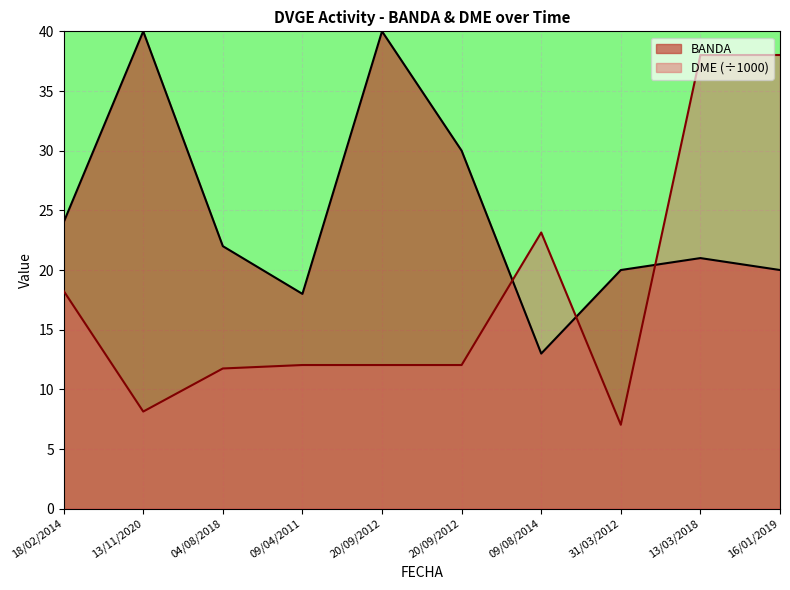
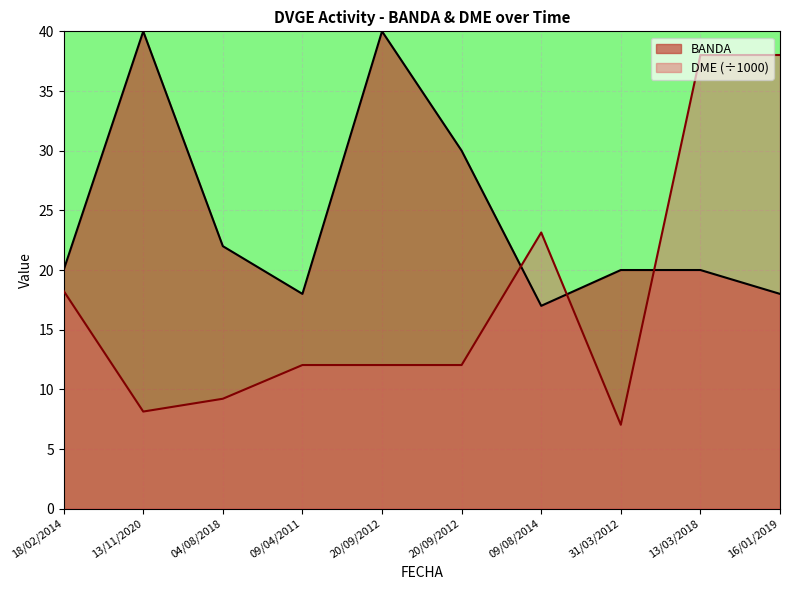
  {
    "BANDA": {
-     "18/02/2014": 24,
+     "18/02/2014": 20,
      "13/11/2020": 40,
      "04/08/2018": 22,
      "09/04/2011": 18,
-     "09/08/2014": 13,
+     "09/08/2014": 17,
      "31/03/2012": 20,
-     "13/03/2018": 21,
-     "16/01/2019": 20
+     "13/03/2018": 20,
+     "16/01/2019": 18
    },
    "DME (÷1000)": {
      "18/02/2014": 18.3,
      "13/11/2020": 8.1,
-     "04/08/2018": 11.8,
+     "04/08/2018": 9.2,
      "09/04/2011": 12.0,
      "09/08/2014": 23.1,
      "31/03/2012": 7.0,
      "16/01/2019": 38.0
    }
  }
